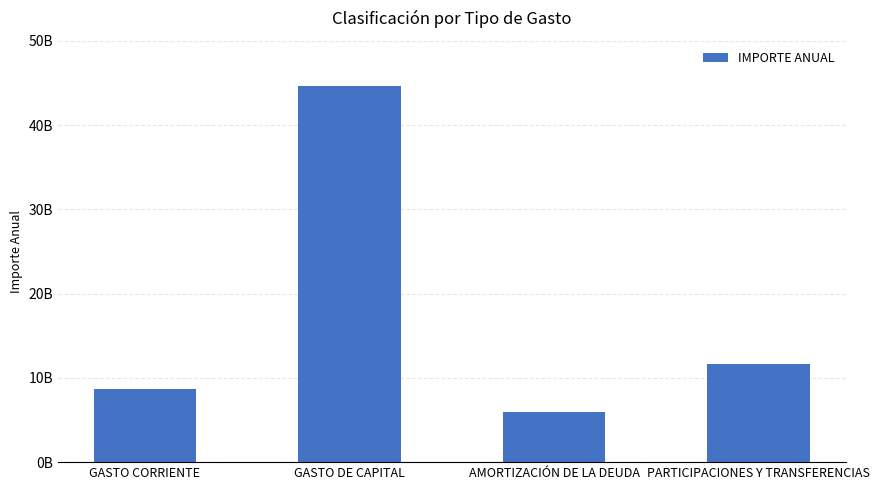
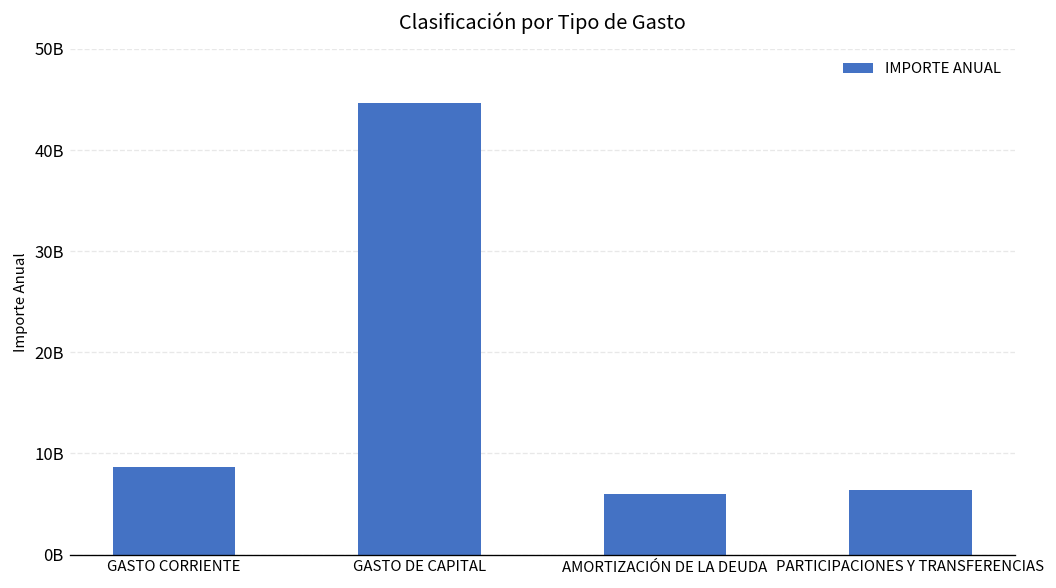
  {
    "GASTO CORRIENTE": 9000000000,
    "GASTO DE CAPITAL": 45000000000,
    "AMORTIZACIÓN DE LA DEUDA": 6000000000,
-   "PARTICIPACIONES Y TRANSFERENCIAS": 12000000000
+   "PARTICIPACIONES Y TRANSFERENCIAS": 6000000000
  }
